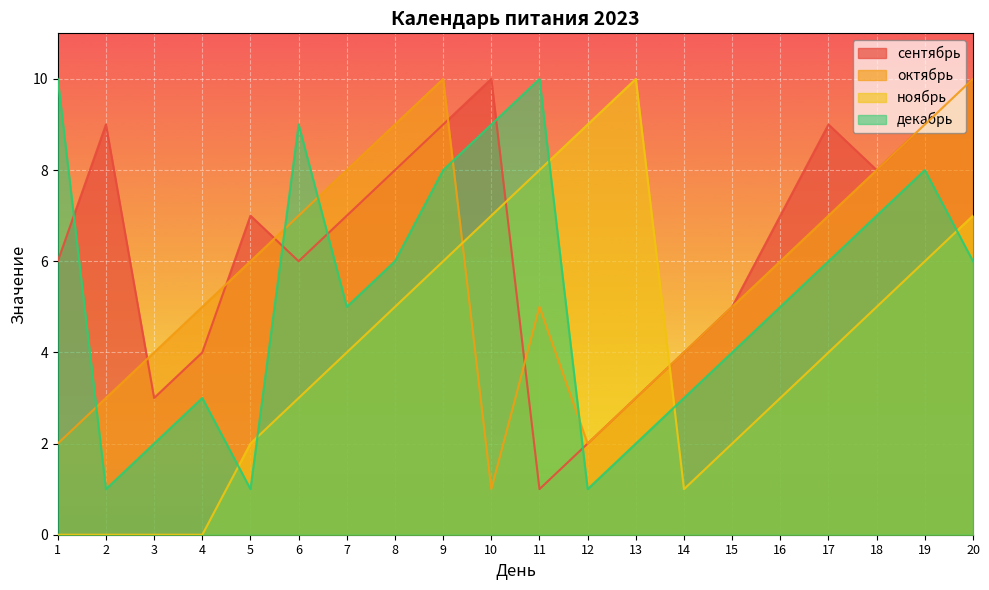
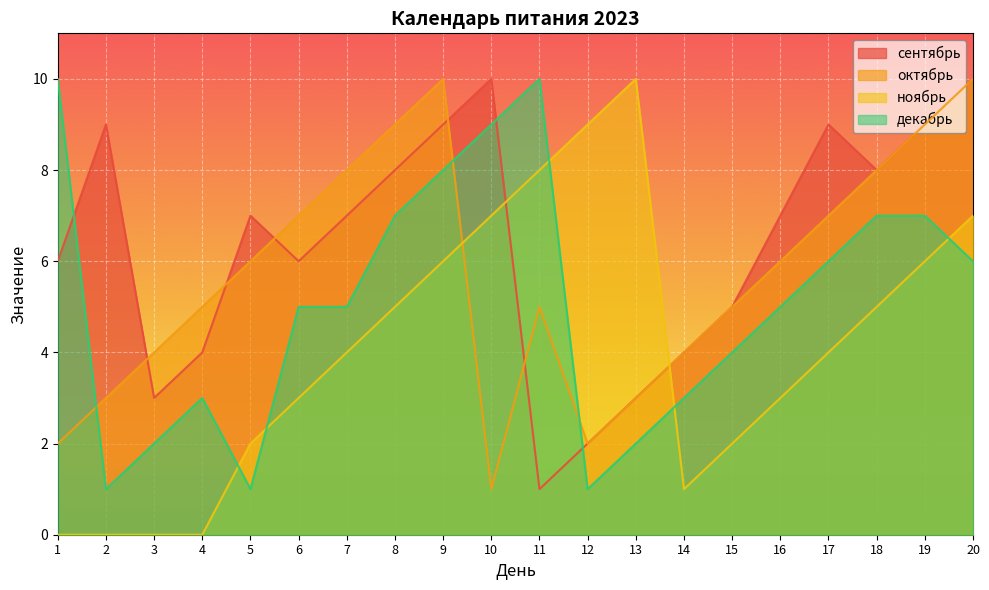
  {
    "сентябрь": {
      "1": 6,
      "2": 9,
      "3": 3,
      "4": 4,
      "5": 7,
      "6": 6,
      "7": 7,
      "8": 8,
      "9": 9,
      "10": 10,
      "11": 1,
      "16": 7,
      "17": 9
    },
    "декабрь": {
      "1": 10,
      "2": 1,
      "3": 2,
      "4": 3,
      "5": 1,
-     "6": 9,
+     "6": 5,
      "7": 5,
-     "8": 6,
+     "8": 7,
      "9": 8,
      "10": 9,
      "11": 10,
      "12": 1,
      "13": 2,
      "14": 3,
      "15": 4,
      "16": 5,
      "17": 6,
      "18": 7,
-     "19": 8,
+     "19": 7,
      "20": 6
    }
  }
